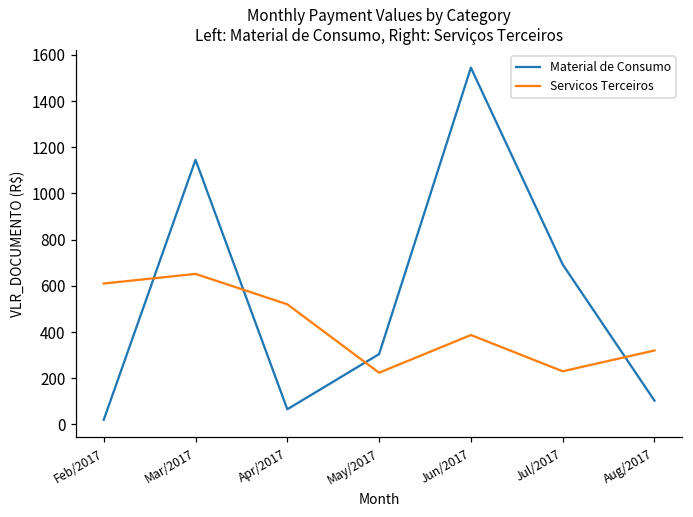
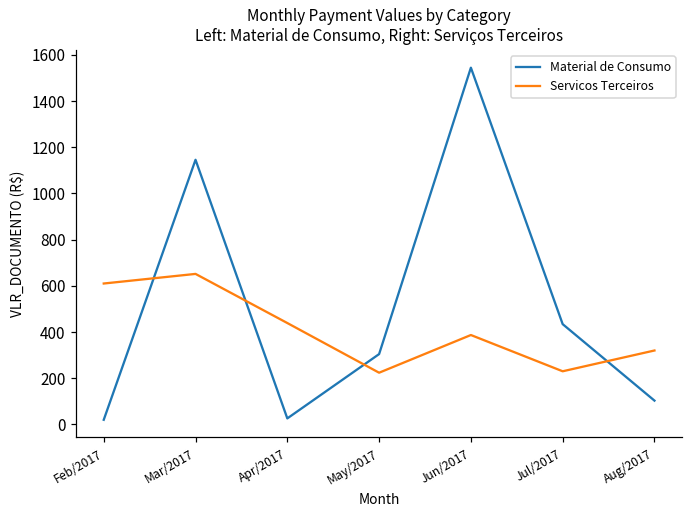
  {
    "Material de Consumo": {
      "Feb/2017": 20,
      "Mar/2017": 1150,
-     "Apr/2017": 70,
+     "Apr/2017": 30,
      "May/2017": 300,
      "Jun/2017": 1540,
-     "Jul/2017": 690,
+     "Jul/2017": 430,
      "Aug/2017": 100
    },
    "Servicos Terceiros": {
      "Feb/2017": 610,
      "Mar/2017": 650,
-     "Apr/2017": 520,
+     "Apr/2017": 440,
      "May/2017": 220,
      "Jun/2017": 390,
      "Jul/2017": 230,
      "Aug/2017": 320
    }
  }
